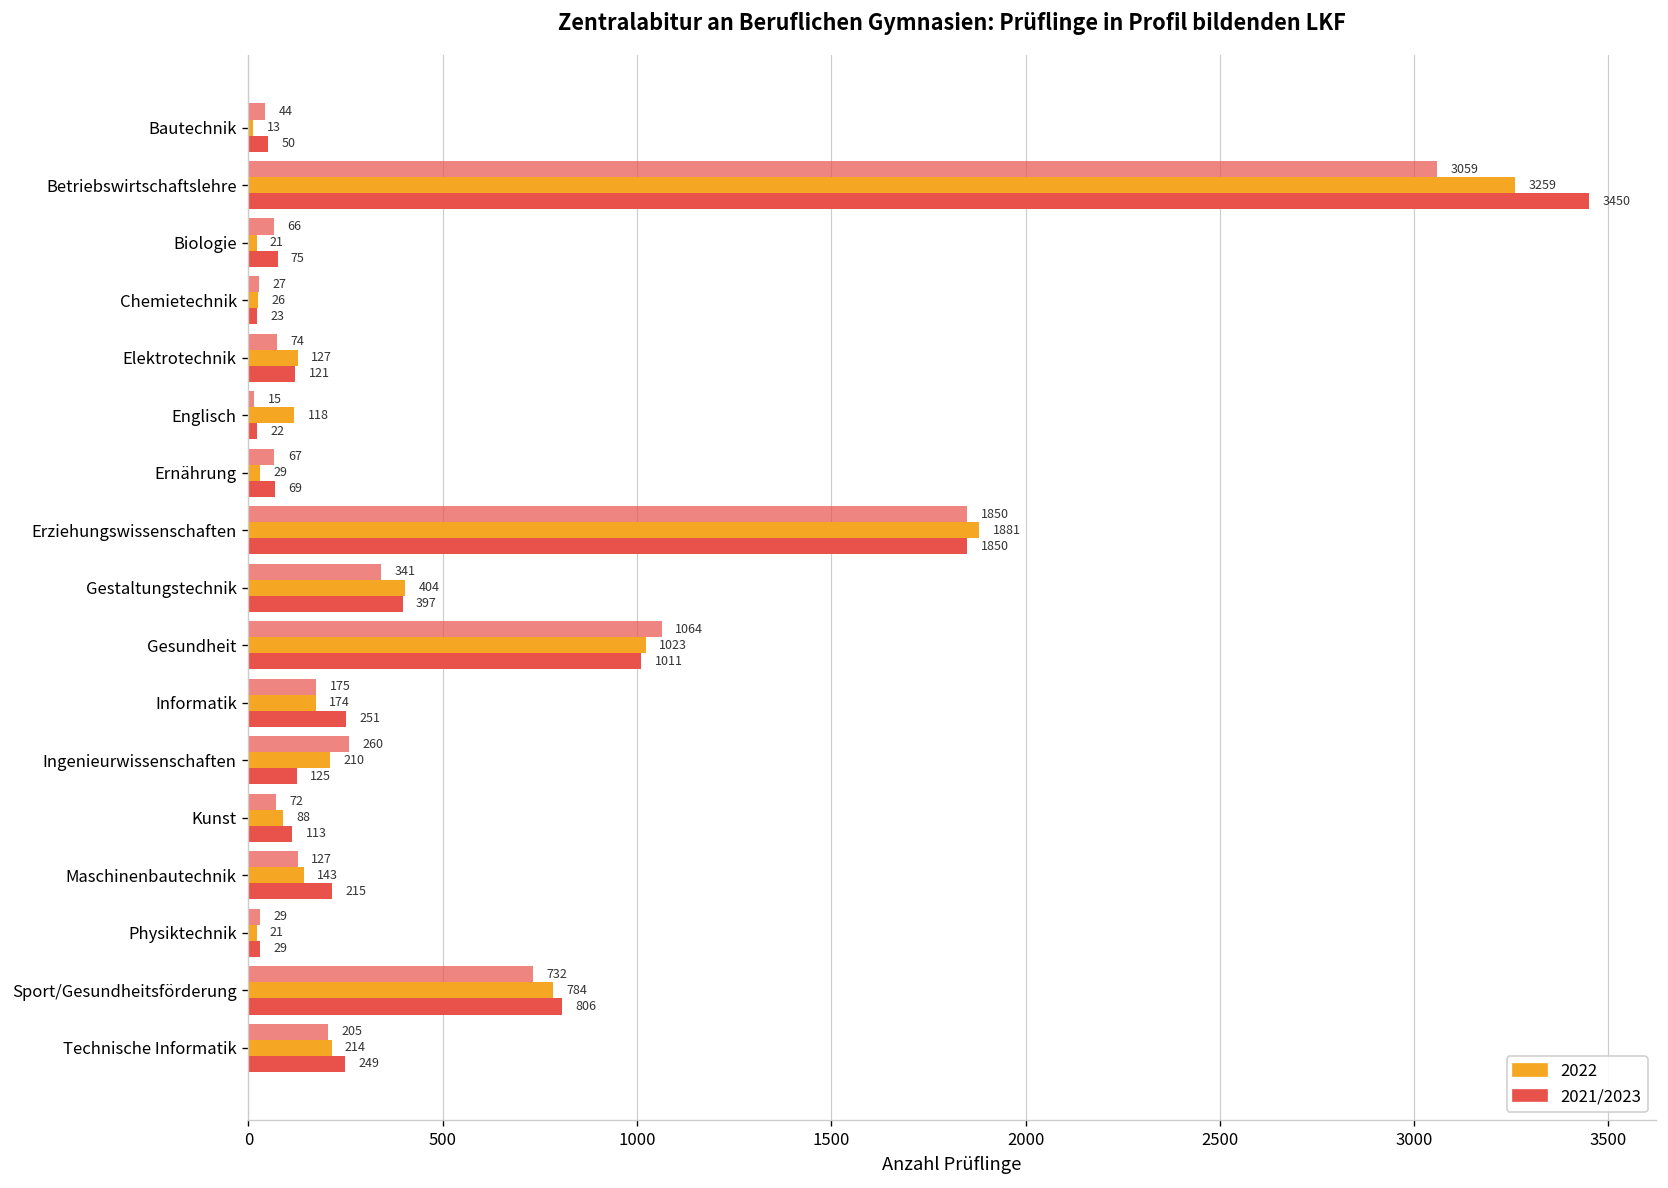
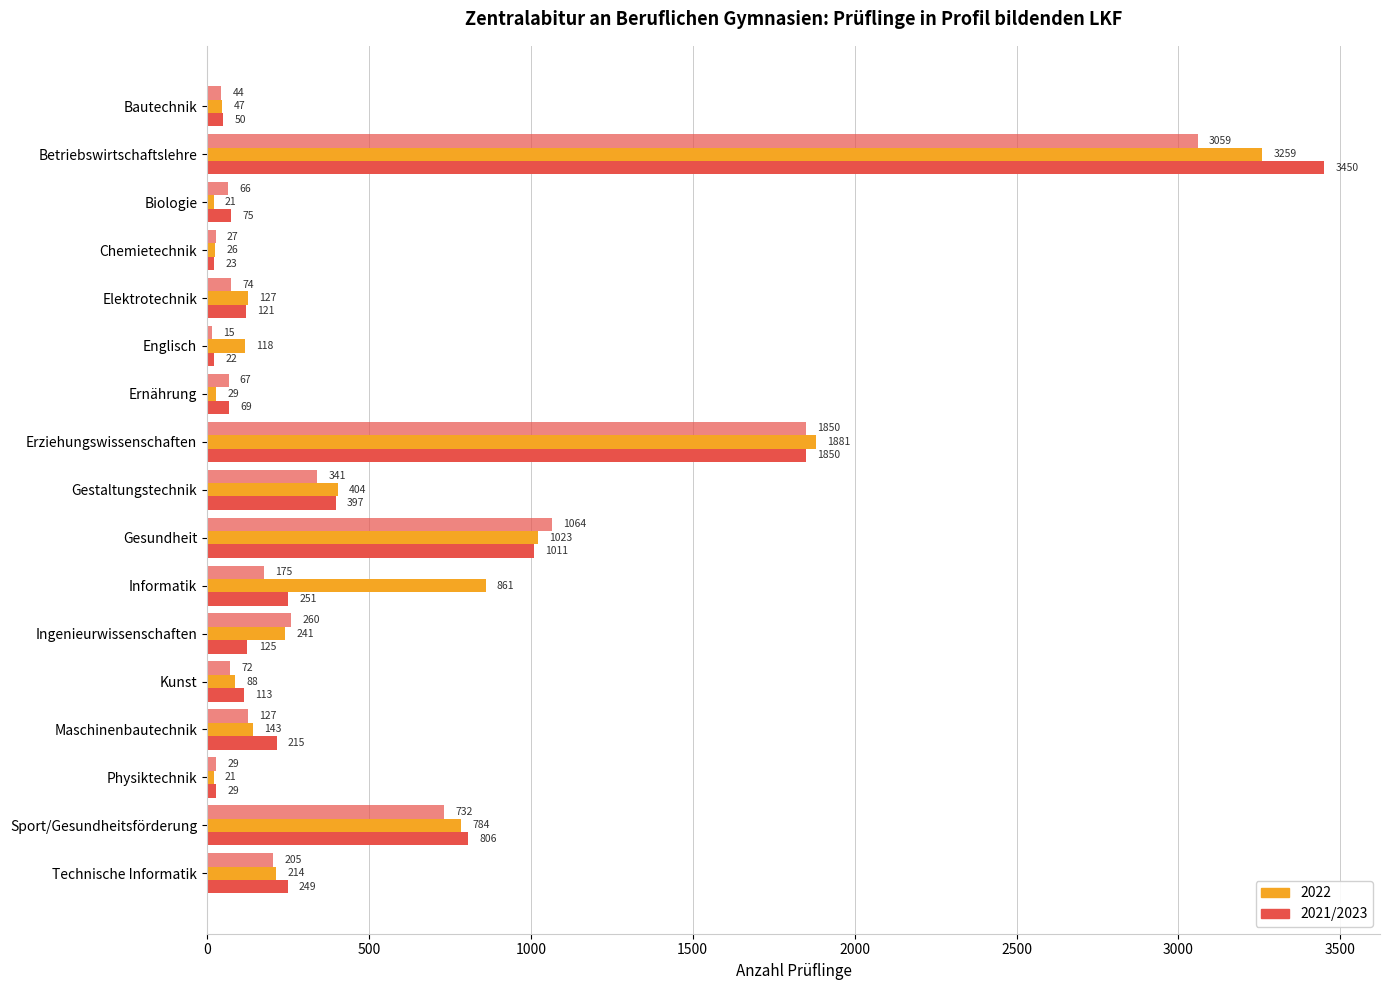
  {
    "2022": {
-     "Bautechnik": 13,
+     "Bautechnik": 47,
      "Betriebswirtschaftslehre": 3259,
      "Biologie": 21,
      "Chemietechnik": 26,
      "Elektrotechnik": 127,
      "Englisch": 118,
      "Ernährung": 29,
      "Erziehungswissenschaften": 1881,
      "Gestaltungstechnik": 404,
      "Gesundheit": 1023,
-     "Informatik": 174,
-     "Ingenieurwissenschaften": 210,
+     "Informatik": 861,
+     "Ingenieurwissenschaften": 241,
      "Kunst": 88,
      "Maschinenbautechnik": 143,
      "Physiktechnik": 21,
      "Sport/Gesundheitsförderung": 784,
      "Technische Informatik": 214
    }
  }
